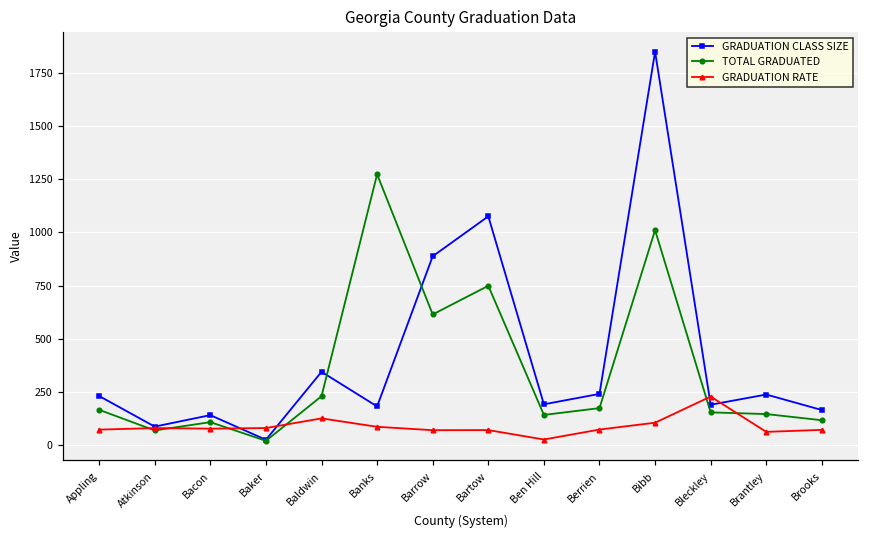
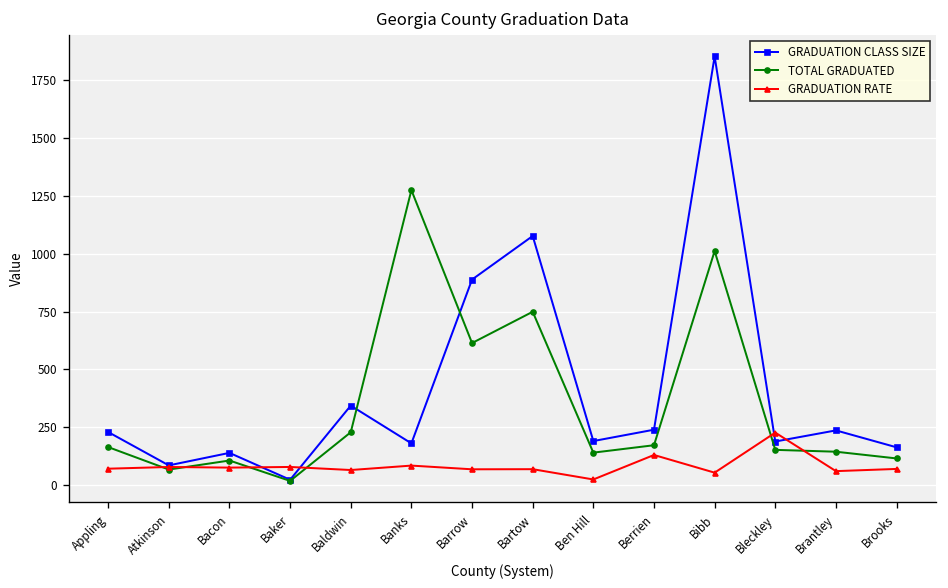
  {
    "GRADUATION CLASS SIZE": {
      "Appling": 230,
      "Bacon": 140,
      "Baldwin": 340,
      "Banks": 180,
      "Barrow": 890,
      "Bartow": 1080,
      "Ben Hill": 190,
      "Berrien": 240,
      "Bibb": 1850,
      "Bleckley": 190,
      "Brantley": 240,
      "Brooks": 160
    },
    "TOTAL GRADUATED": {
      "Appling": 170,
      "Bacon": 110,
      "Baldwin": 230,
      "Banks": 1270,
      "Barrow": 610,
      "Bartow": 750,
      "Ben Hill": 140,
      "Berrien": 170,
      "Bibb": 1010,
      "Bleckley": 150,
      "Brantley": 150,
      "Brooks": 120
    },
    "GRADUATION RATE": {
      "Appling": 70,
      "Bacon": 80,
      "Baker": 80,
-     "Baldwin": 120,
+     "Baldwin": 70,
      "Banks": 90,
      "Barrow": 70,
      "Bartow": 70,
      "Ben Hill": 30,
-     "Berrien": 70,
-     "Bibb": 100,
+     "Berrien": 130,
+     "Bibb": 50,
      "Bleckley": 230,
      "Brantley": 60,
      "Brooks": 70
    }
  }
